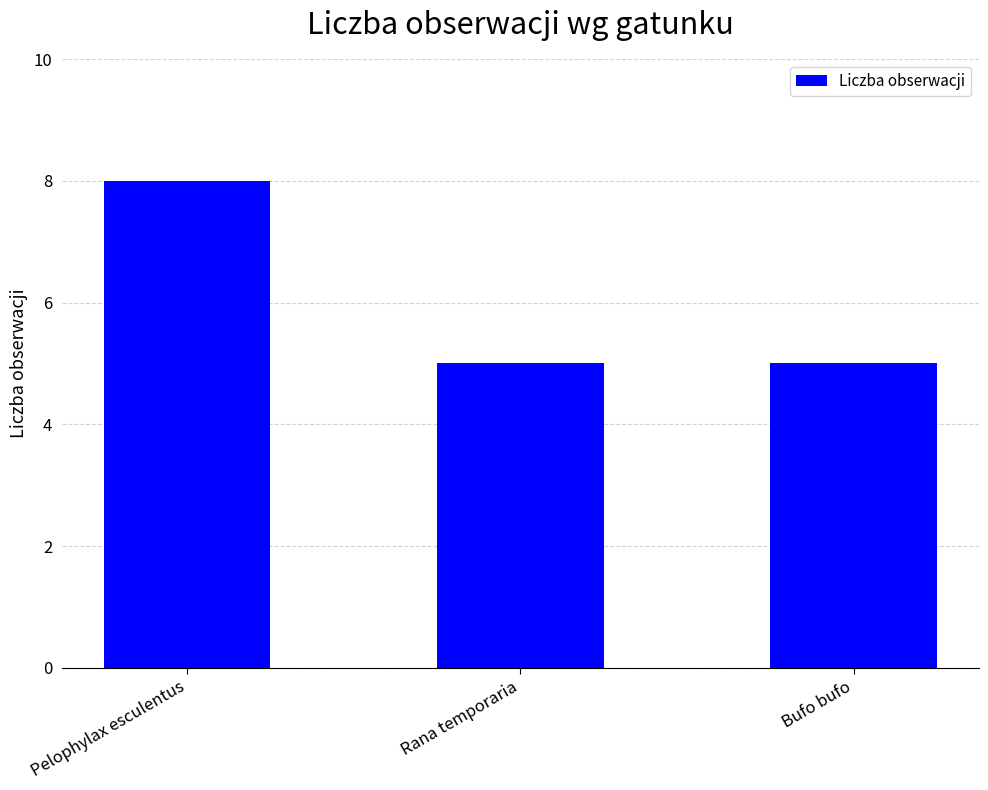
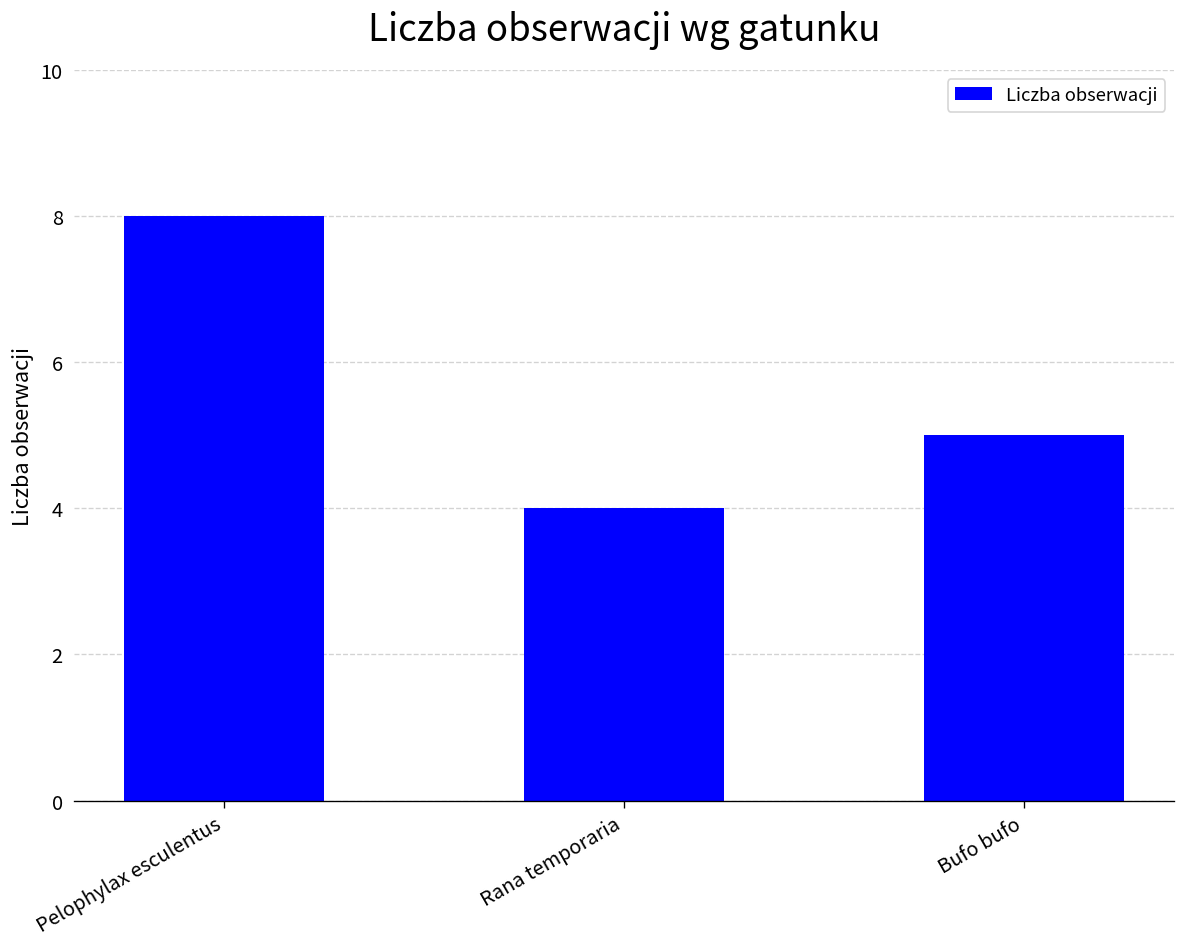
  {
    "Pelophylax esculentus": 8,
-   "Rana temporaria": 5,
+   "Rana temporaria": 4,
    "Bufo bufo": 5
  }
